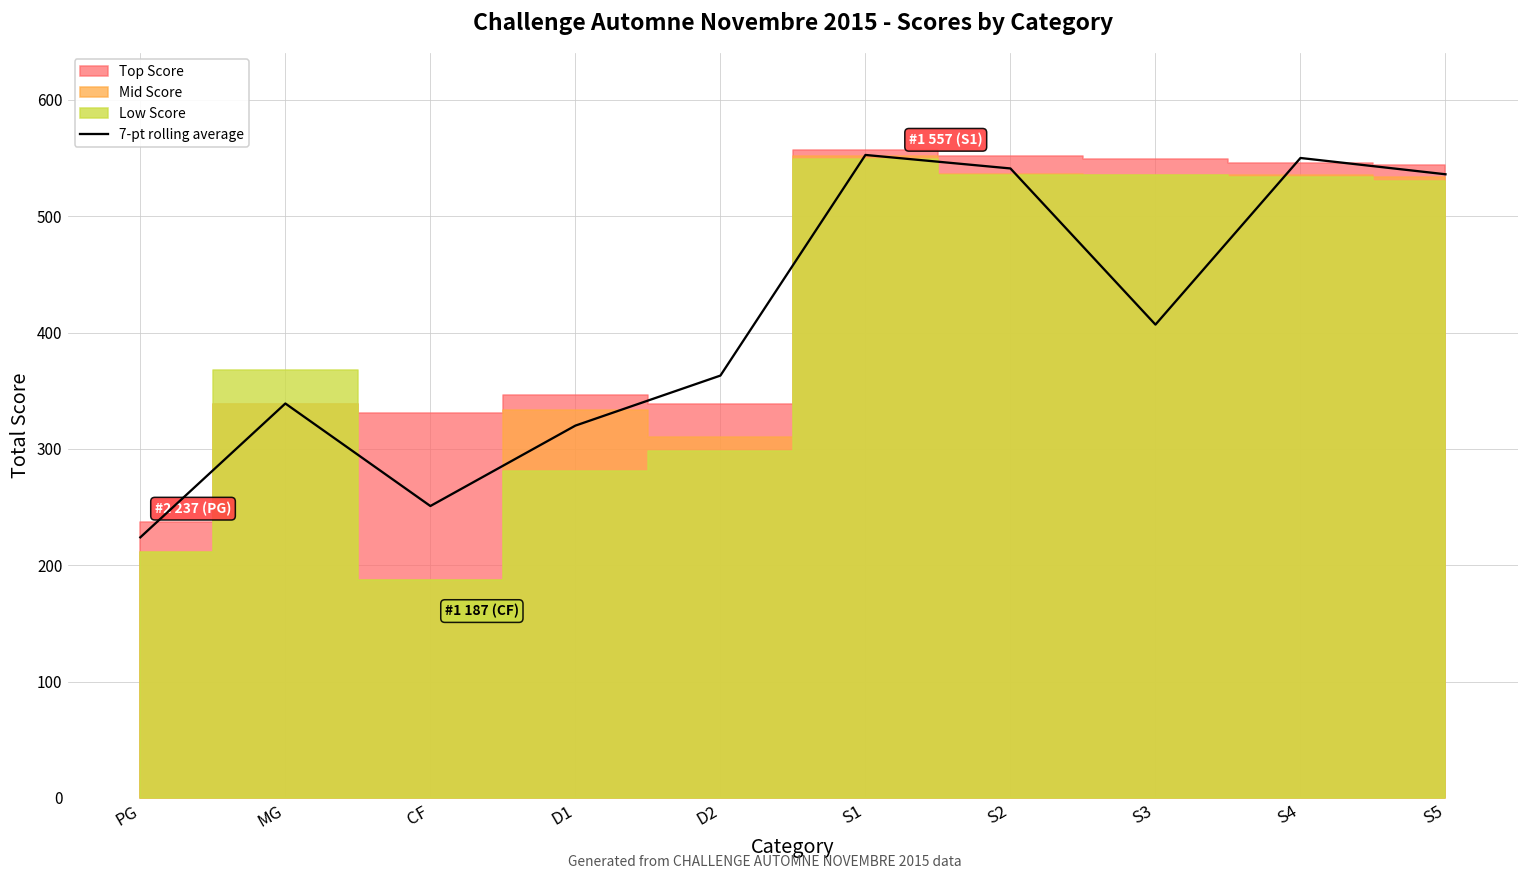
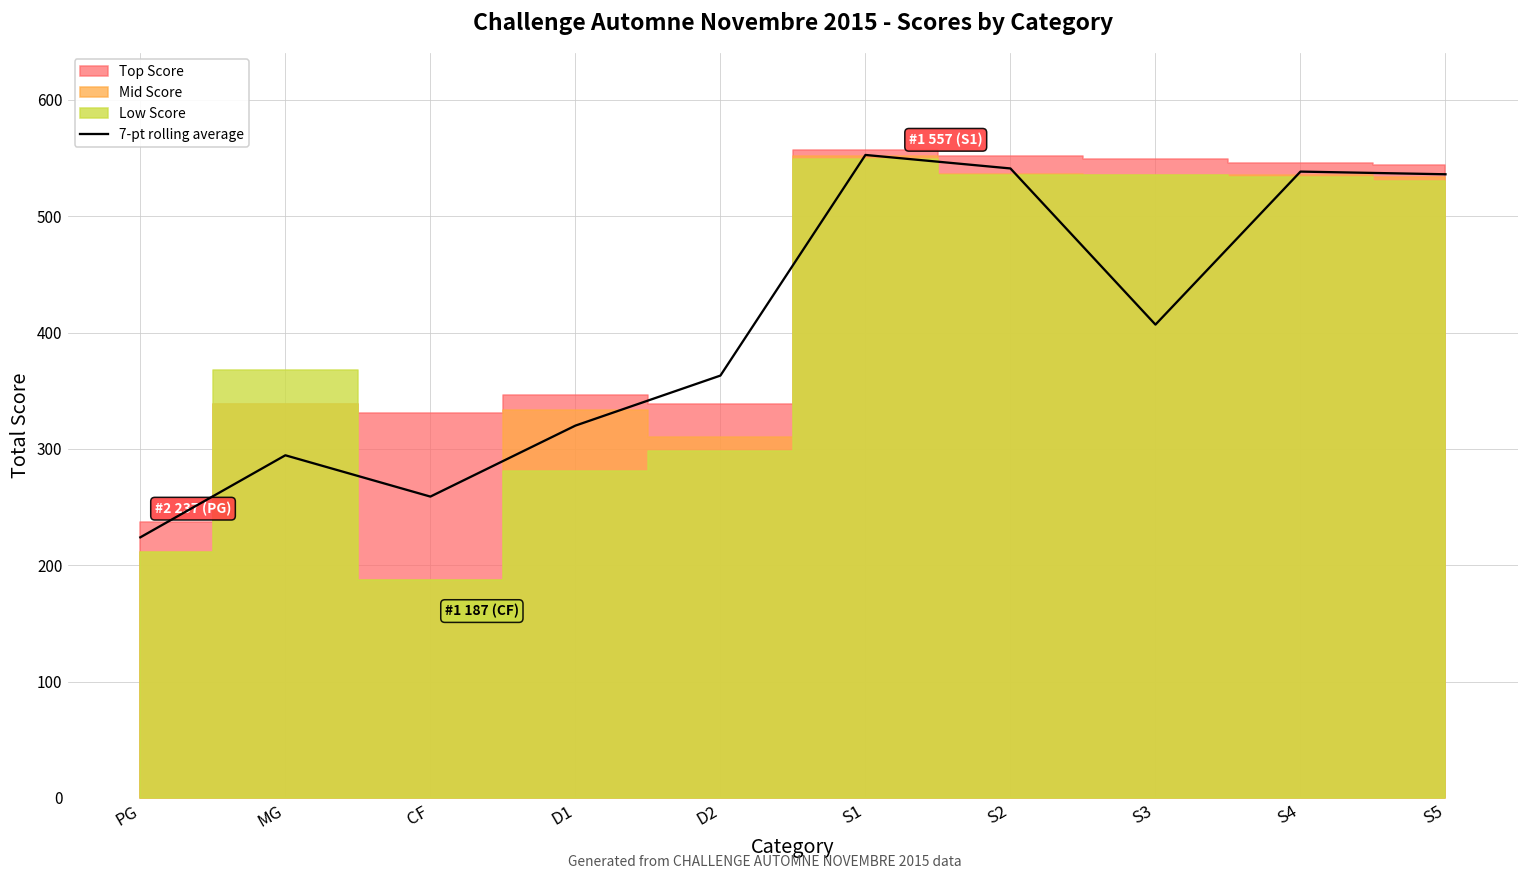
  {
    "7-pt rolling average": {
      "PG": 224,
-     "MG": 339,
-     "CF": 251,
+     "MG": 295,
+     "CF": 259,
      "D1": 320,
      "D2": 363,
      "S1": 553,
      "S2": 541,
      "S3": 407,
-     "S4": 550
+     "S4": 538
    }
  }
